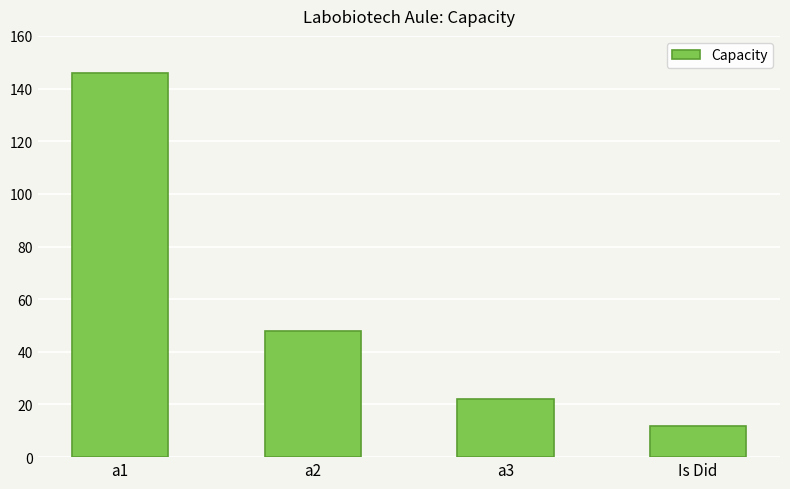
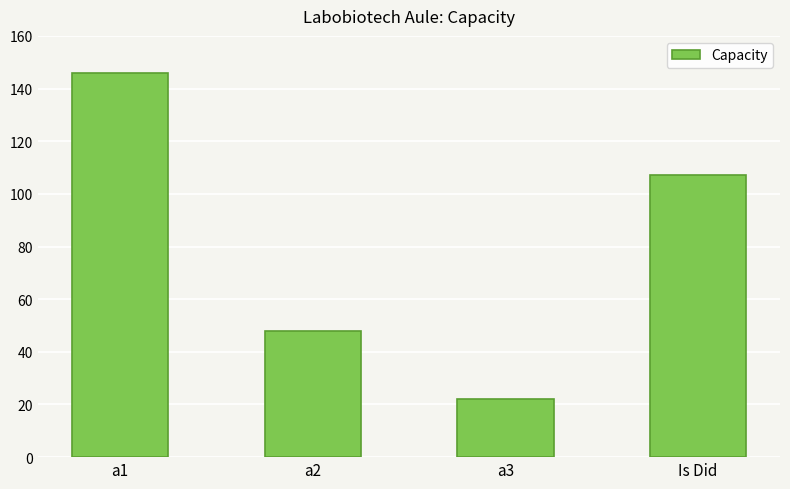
  {
    "a1": 146,
    "a2": 48,
    "a3": 22,
-   "Is Did": 12
+   "Is Did": 107
  }
